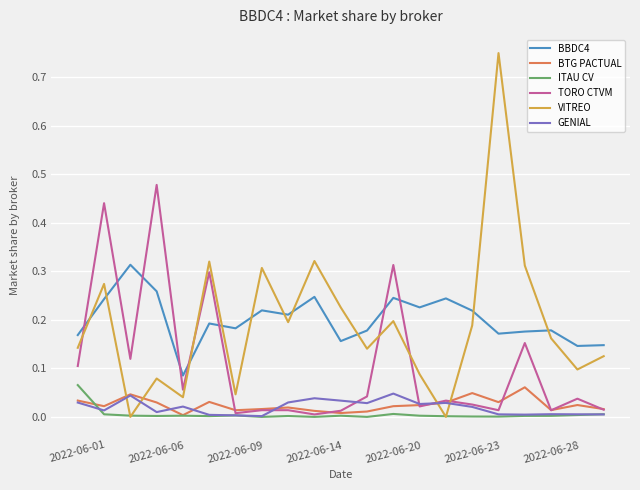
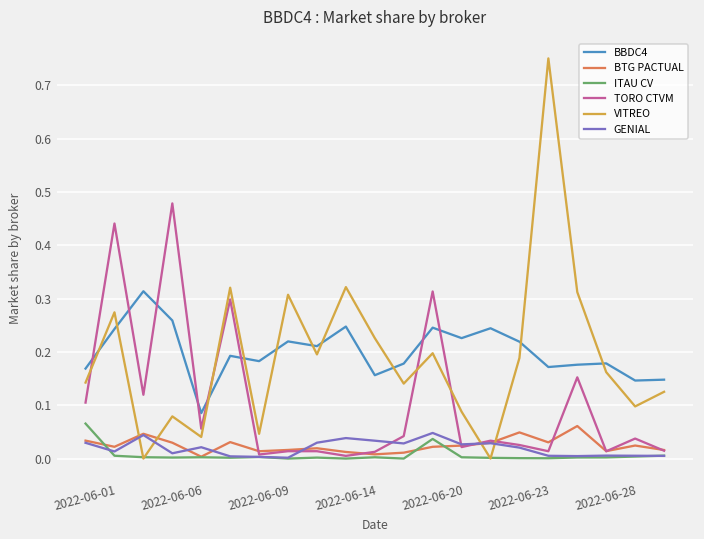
  {
    "ITAU CV": {
      "2022-06-01": 0.07,
      "2022-06-06": 0.00,
-     "2022-06-20": 0.01,
+     "2022-06-20": 0.04,
      "2022-06-23": 0.00
    },
    "TORO CTVM": {
      "2022-06-01": 0.10,
      "2022-06-06": 0.48,
      "2022-06-20": 0.31
    }
  }
